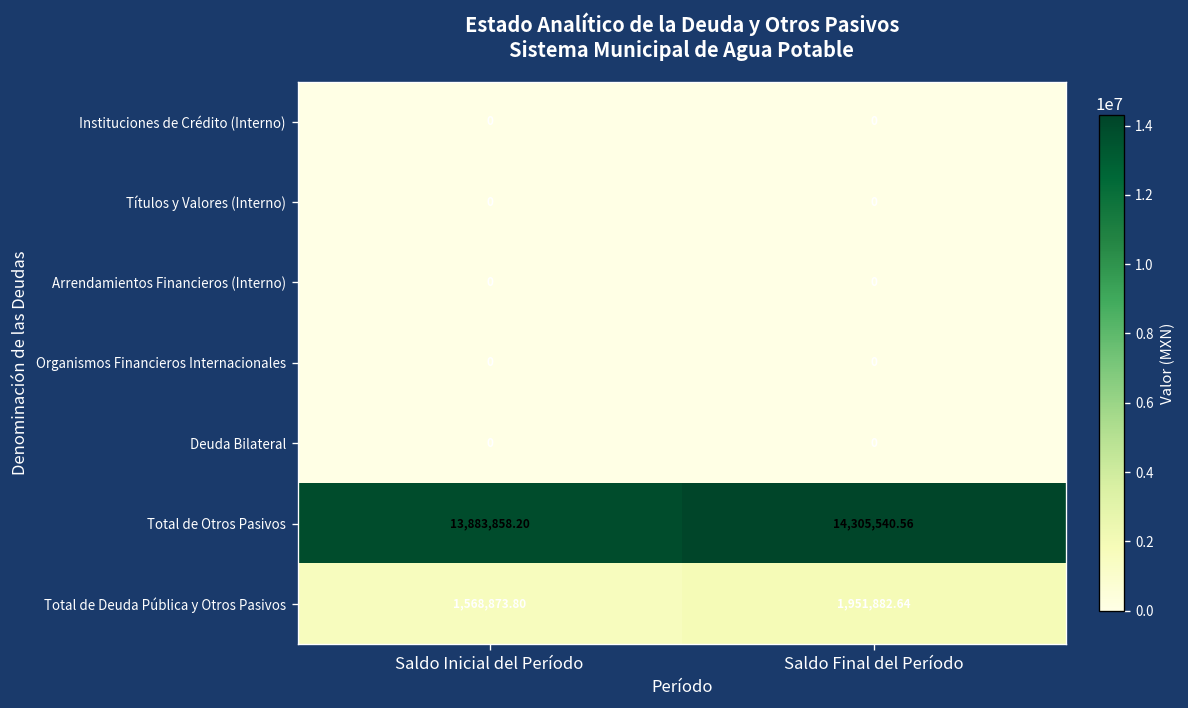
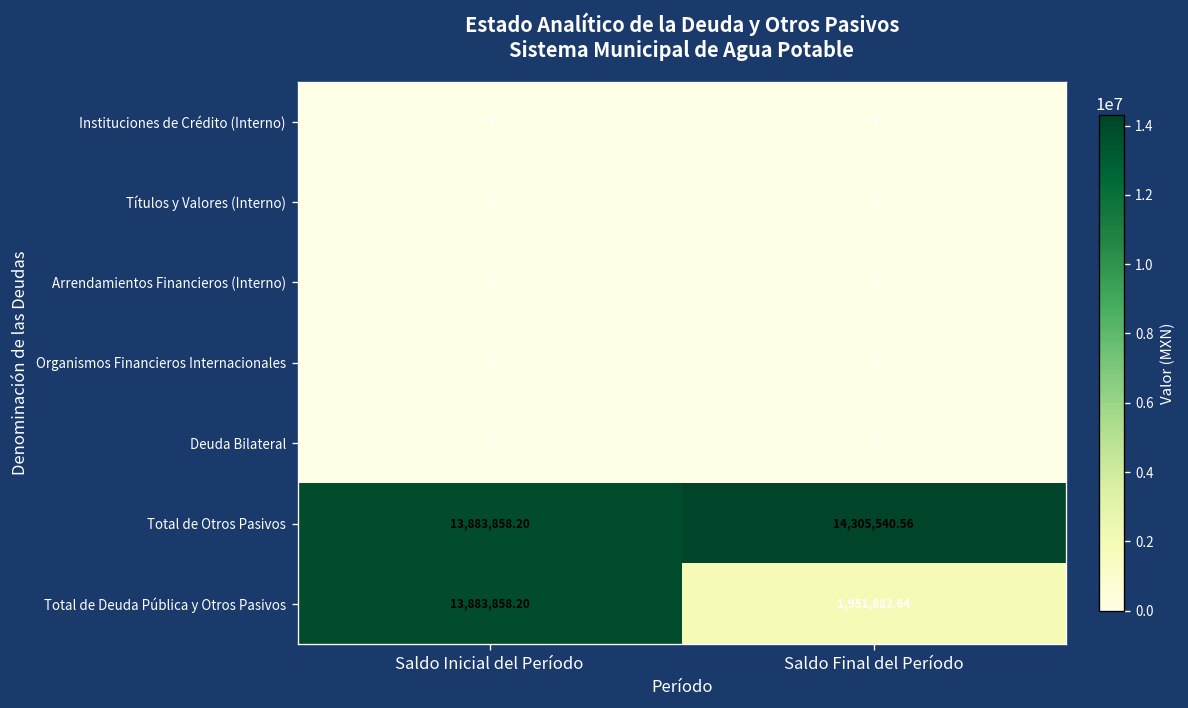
  {
    "Total de Otros Pasivos": {
      "Saldo Inicial del Período": "13,883,858.20",
      "Saldo Final del Período": "14,305,540.56"
    },
    "Total de Deuda Pública y Otros Pasivos": {
-     "Saldo Inicial del Período": "1,568,873.80",
+     "Saldo Inicial del Período": "13,883,858.20",
      "Saldo Final del Período": "1,951,882.64"
    }
  }
